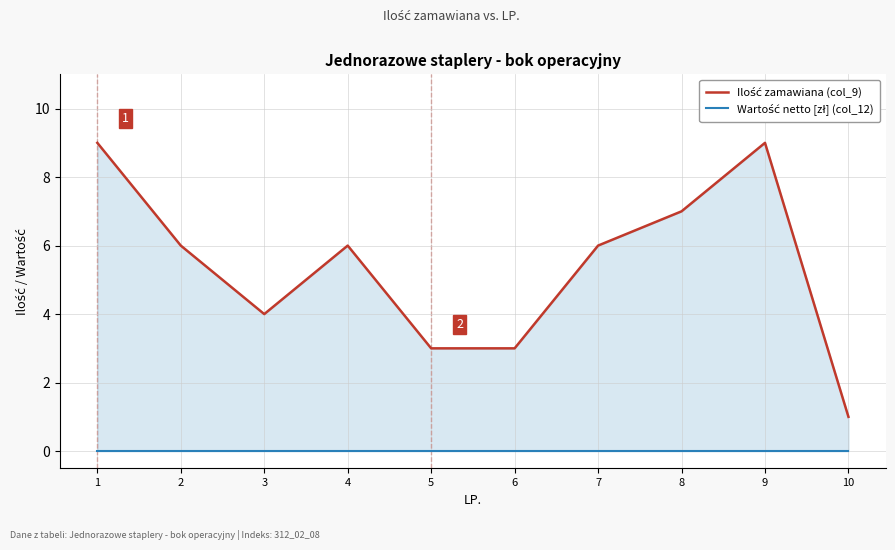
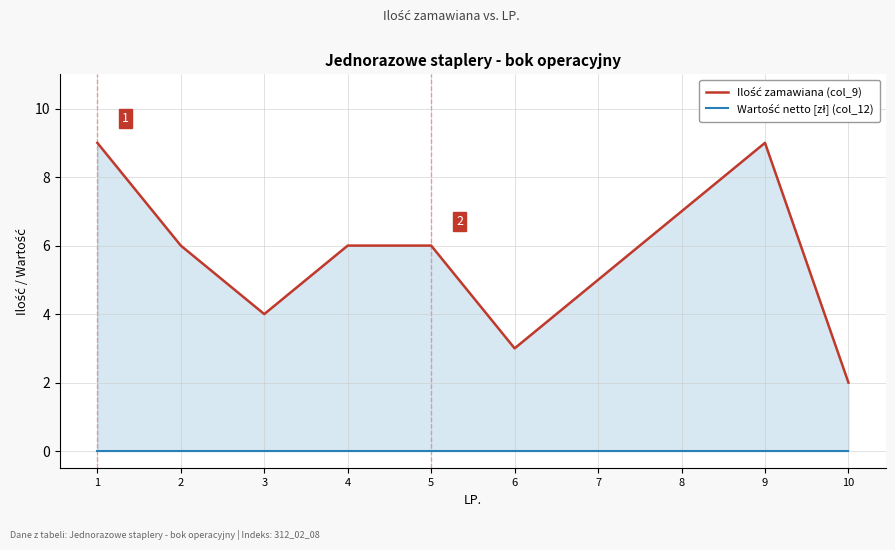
  {
    "Ilość zamawiana (col_9)": {
      "1": 9,
      "2": 6,
      "3": 4,
      "4": 6,
-     "5": 3,
+     "5": 6,
      "6": 3,
-     "7": 6,
+     "7": 5,
      "8": 7,
      "9": 9,
-     "10": 1
+     "10": 2
    },
    "Wartość netto [zł] (col_12)": {
      "1": 0,
      "2": 0,
      "3": 0,
      "4": 0,
      "5": 0,
      "6": 0,
      "7": 0,
      "8": 0,
      "9": 0,
      "10": 0
    }
  }
